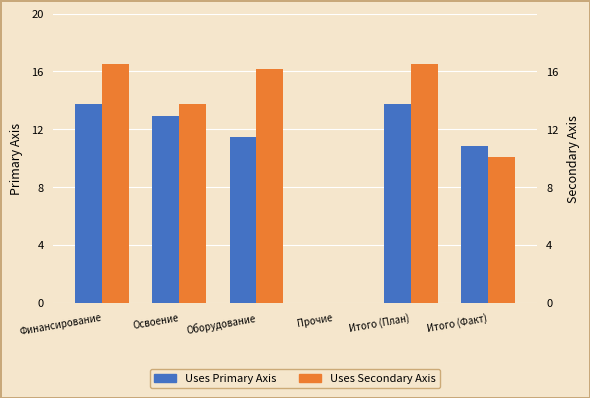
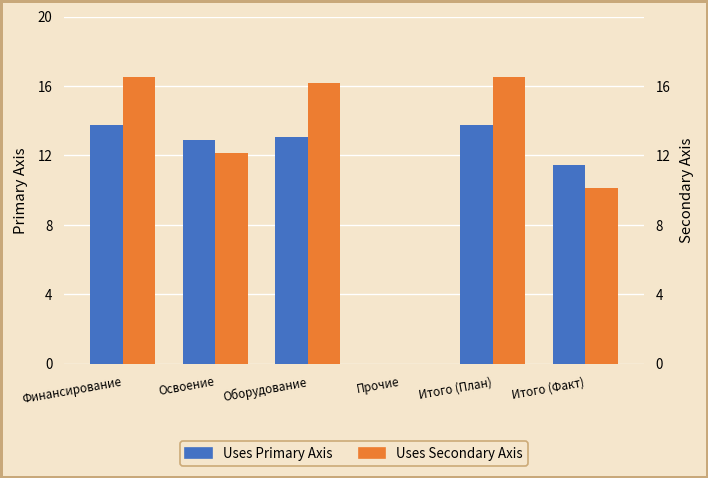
  {
    "Uses Primary Axis": {
      "Финансирование": 13.8,
      "Освоение": 12.9,
-     "Оборудование": 11.5,
+     "Оборудование": 13.1,
      "Итого (План)": 13.8,
-     "Итого (Факт)": 10.9
+     "Итого (Факт)": 11.5
    },
    "Uses Secondary Axis": {
      "Финансирование": 16.5,
-     "Освоение": 13.8,
+     "Освоение": 12.1,
      "Оборудование": 16.2,
      "Прочие": 0.0,
      "Итого (План)": 16.5,
      "Итого (Факт)": 10.1
    }
  }
